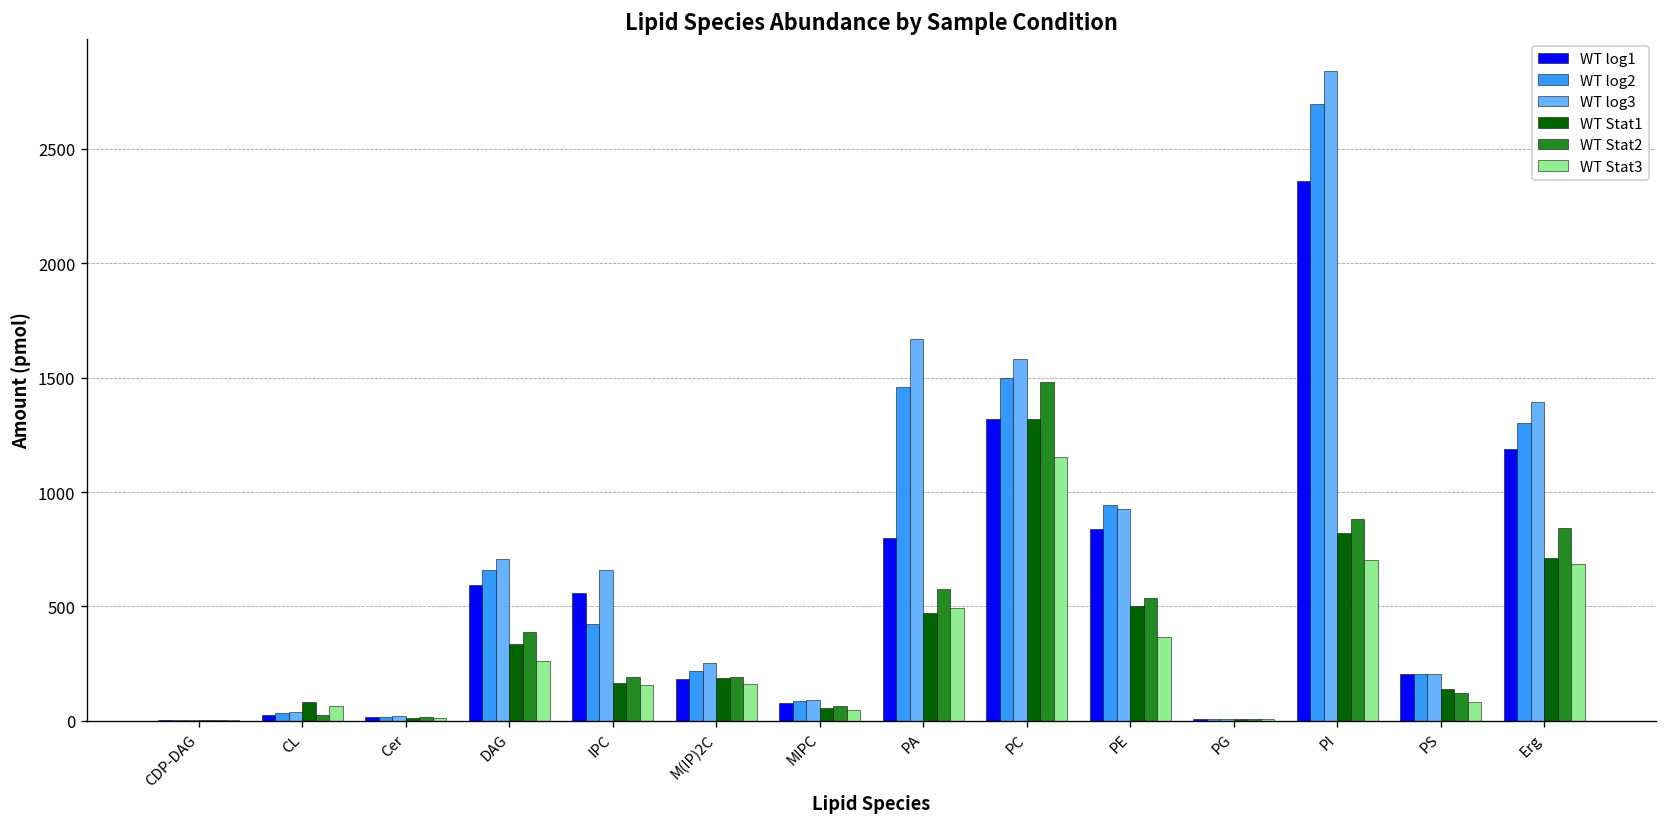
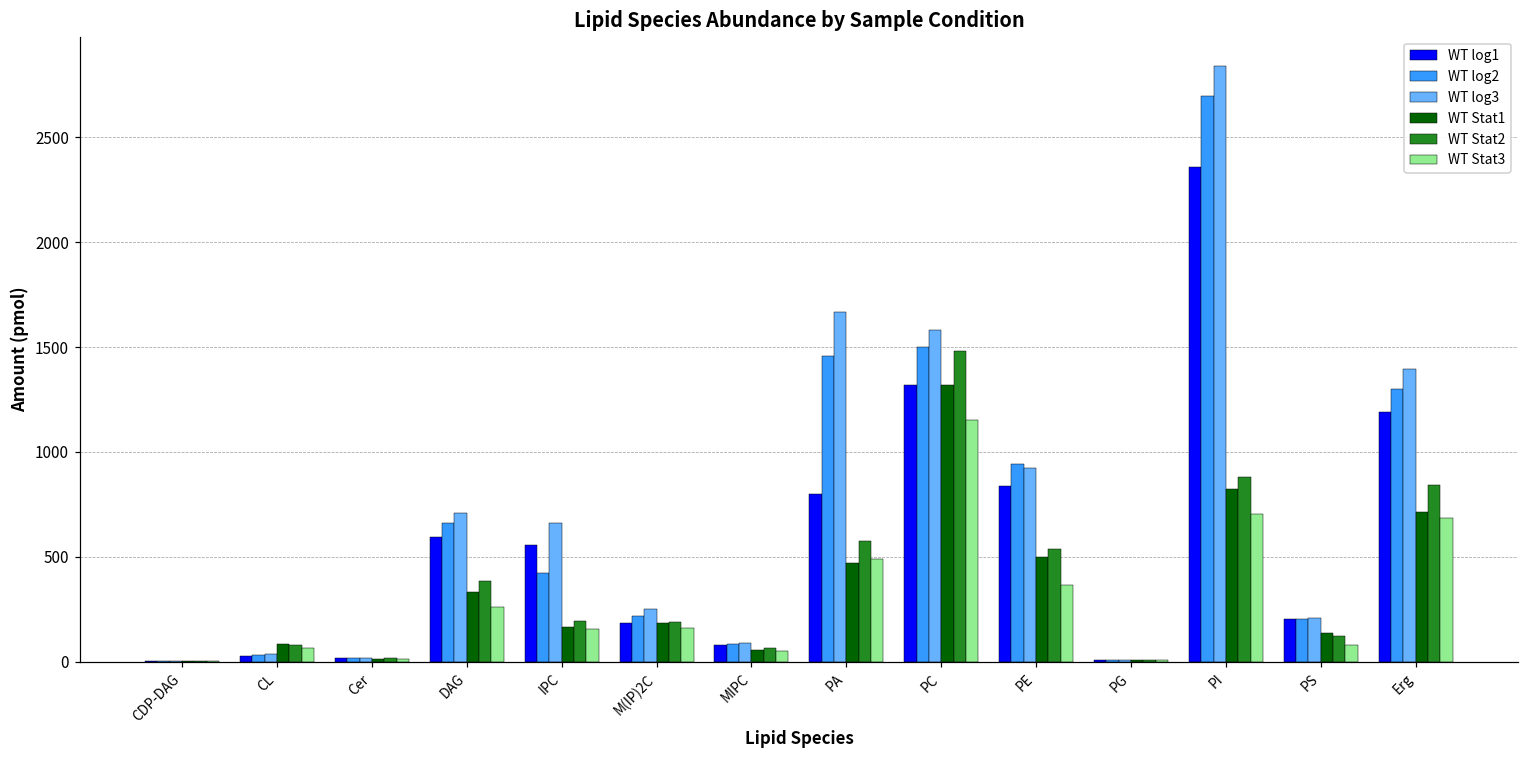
  {
    "WT log1": {
      "CL": 30,
      "Cer": 20,
      "DAG": 590,
      "IPC": 560,
      "M(IP)2C": 180,
      "MIPC": 80,
      "PA": 800,
      "PC": 1320,
      "PE": 840,
      "PI": 2360,
      "PS": 200,
      "Erg": 1190
    },
    "WT Stat1": {
      "CL": 80,
      "Cer": 10,
      "DAG": 330,
      "IPC": 170,
      "M(IP)2C": 190,
      "MIPC": 60,
      "PA": 470,
      "PC": 1320,
      "PE": 500,
      "PI": 820,
      "PS": 140,
      "Erg": 710
    },
    "WT Stat2": {
-     "CL": 30,
+     "CL": 80,
      "Cer": 20,
      "DAG": 390,
      "IPC": 190,
      "M(IP)2C": 190,
      "MIPC": 60,
      "PA": 580,
      "PC": 1480,
      "PE": 540,
      "PI": 880,
      "PS": 120,
      "Erg": 840
    },
    "WT Stat3": {
      "CL": 60,
      "Cer": 10,
      "DAG": 260,
      "IPC": 160,
      "M(IP)2C": 160,
      "MIPC": 50,
      "PA": 490,
      "PC": 1150,
      "PE": 370,
      "PI": 700,
      "PS": 80,
      "Erg": 680
    }
  }
